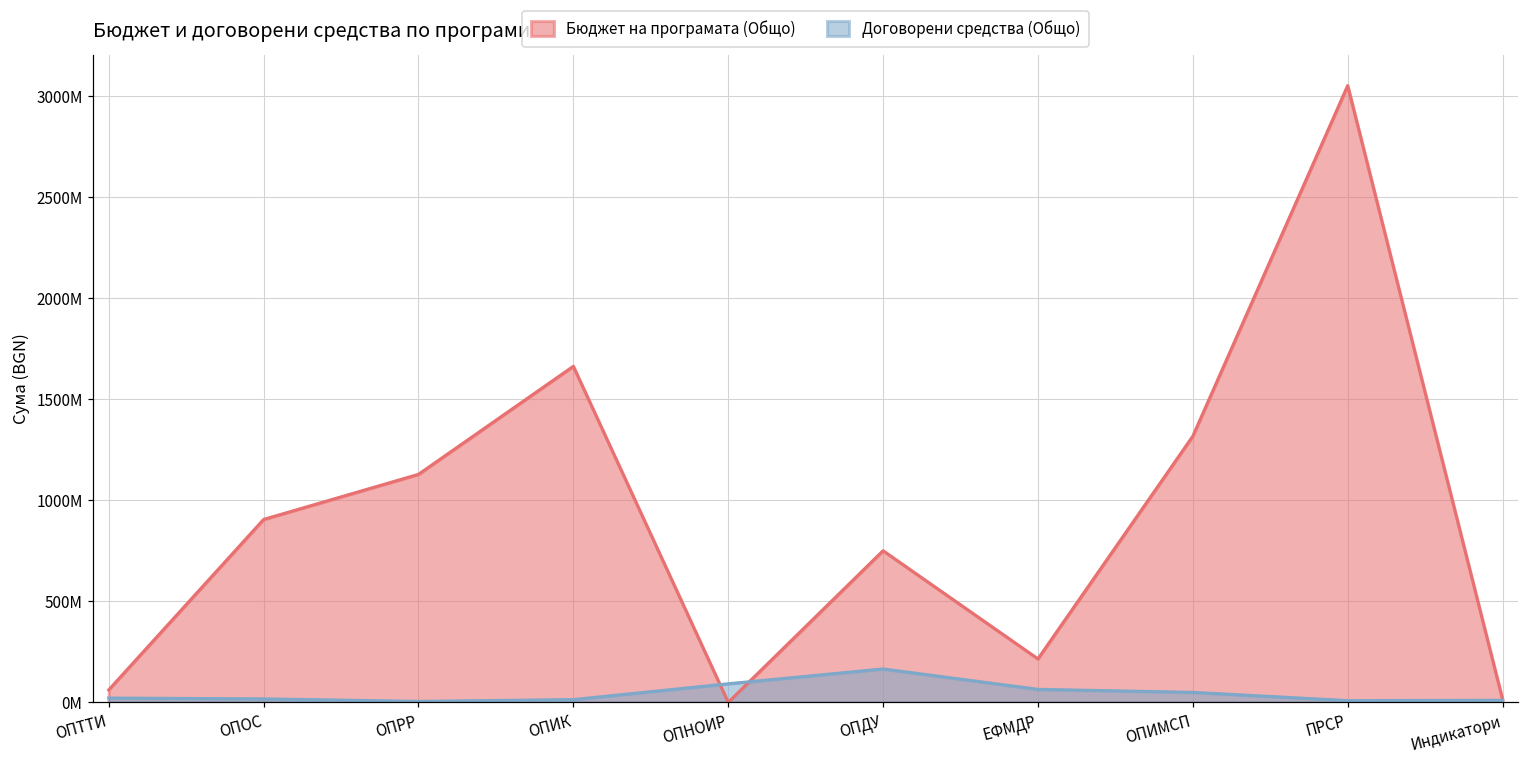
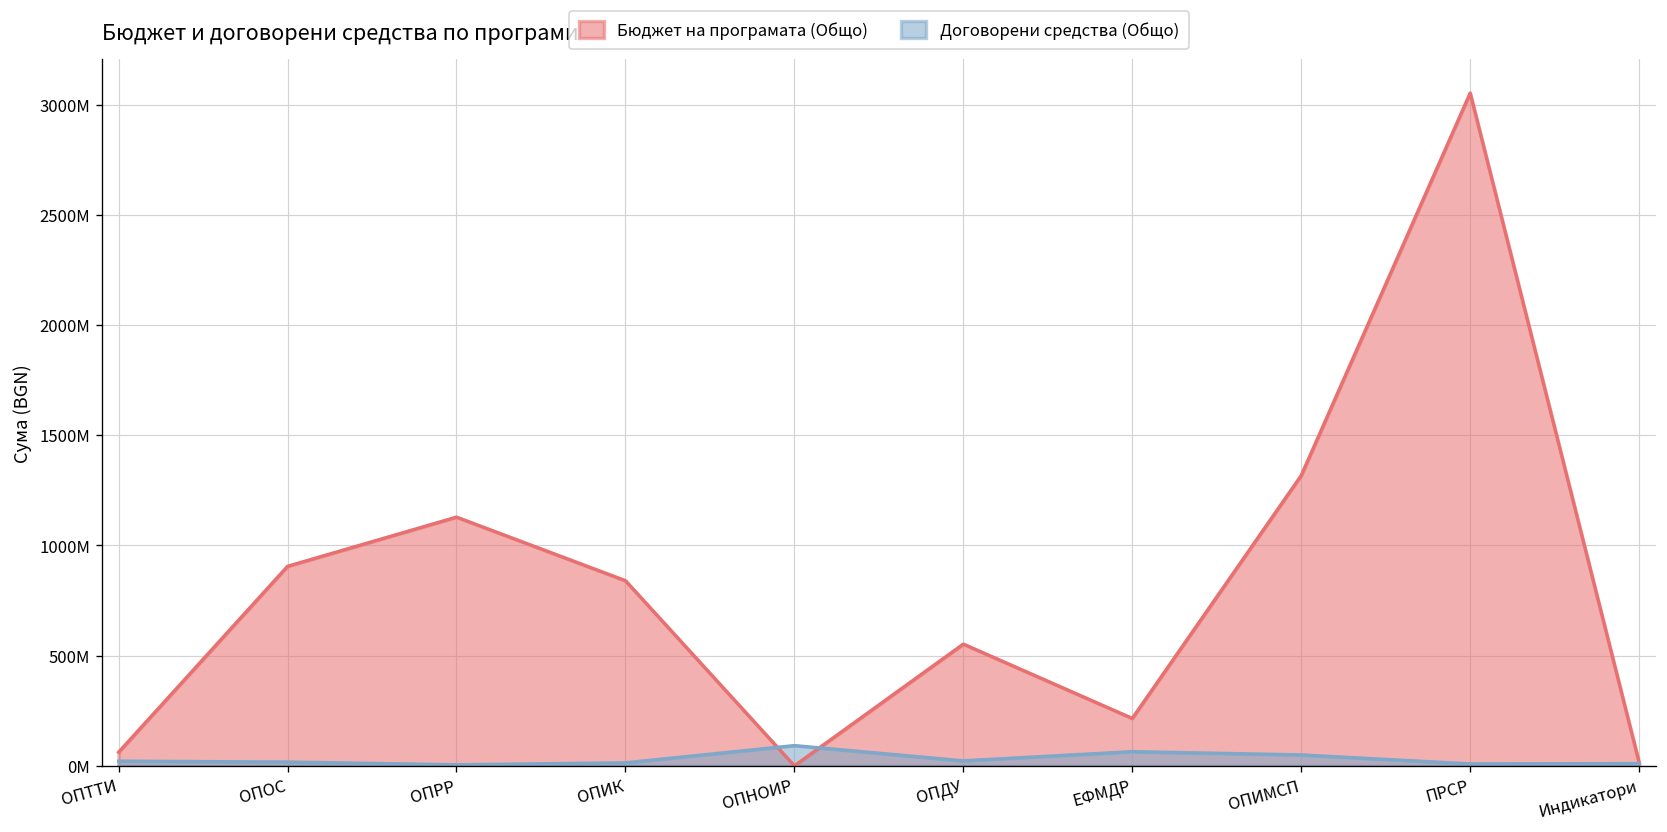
  {
    "Бюджет на програмата (Общо)": {
      "ОПТТИ": 60000000,
      "ОПОС": 910000000,
      "ОПРР": 1130000000,
-     "ОПИК": 1660000000,
+     "ОПИК": 840000000,
      "ОПНОИР": 0,
-     "ОПДУ": 750000000,
+     "ОПДУ": 550000000,
      "ЕФМДР": 220000000,
      "ОПИМСП": 1320000000,
      "ПРСР": 3050000000
    },
    "Договорени средства (Общо)": {
      "ОПТТИ": 20000000,
      "ОПОС": 20000000,
      "ОПРР": 10000000,
      "ОПИК": 10000000,
      "ОПНОИР": 90000000,
-     "ОПДУ": 170000000,
+     "ОПДУ": 20000000,
      "ЕФМДР": 60000000,
      "ОПИМСП": 50000000,
      "ПРСР": 10000000
    }
  }
